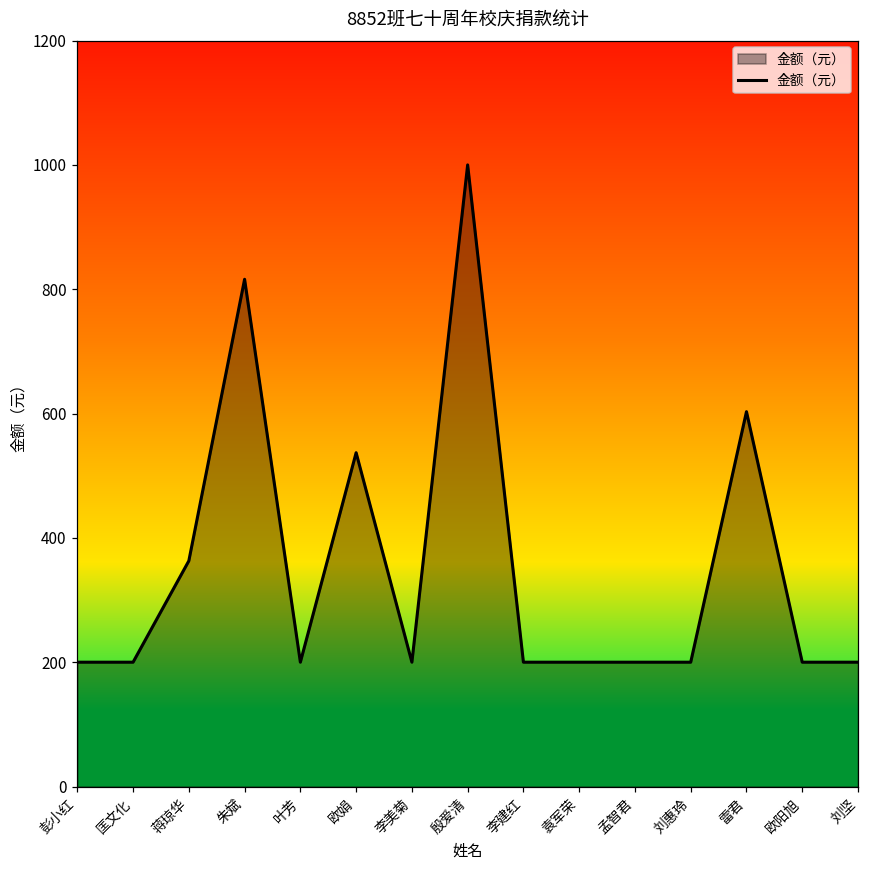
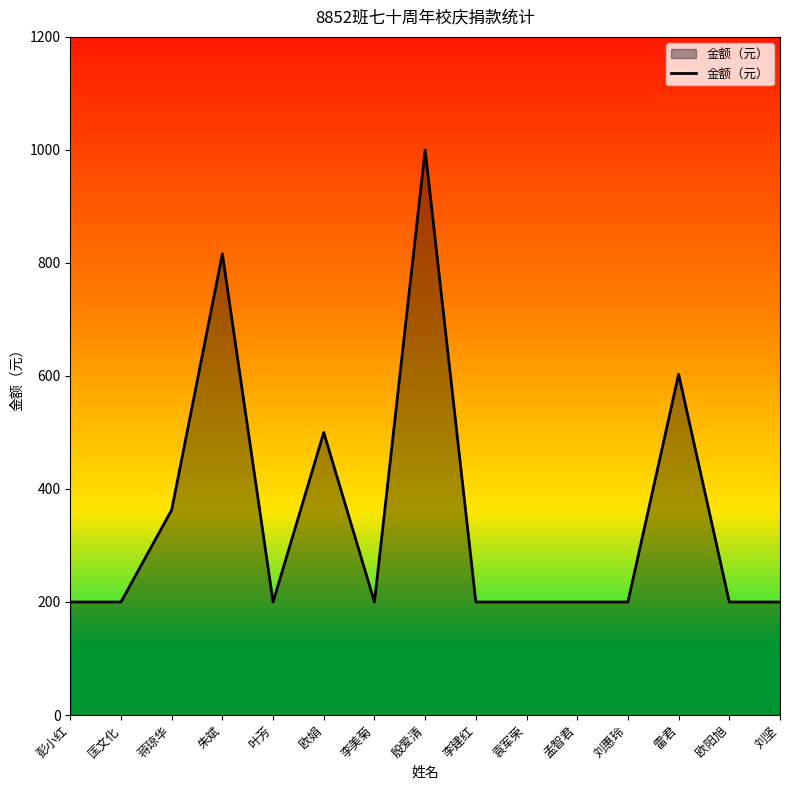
  {
    "彭小红": 200,
    "匡文化": 200,
    "蒋琼华": 360,
    "朱斌": 820,
    "叶芳": 200,
-   "欧娟": 540,
+   "欧娟": 500,
    "李美菊": 200,
    "殷爱清": 1000,
    "李建红": 200,
    "袁军荣": 200,
    "孟智君": 200,
    "刘惠玲": 200,
    "雷君": 600,
    "欧阳旭": 200,
    "刘坚": 200
  }
